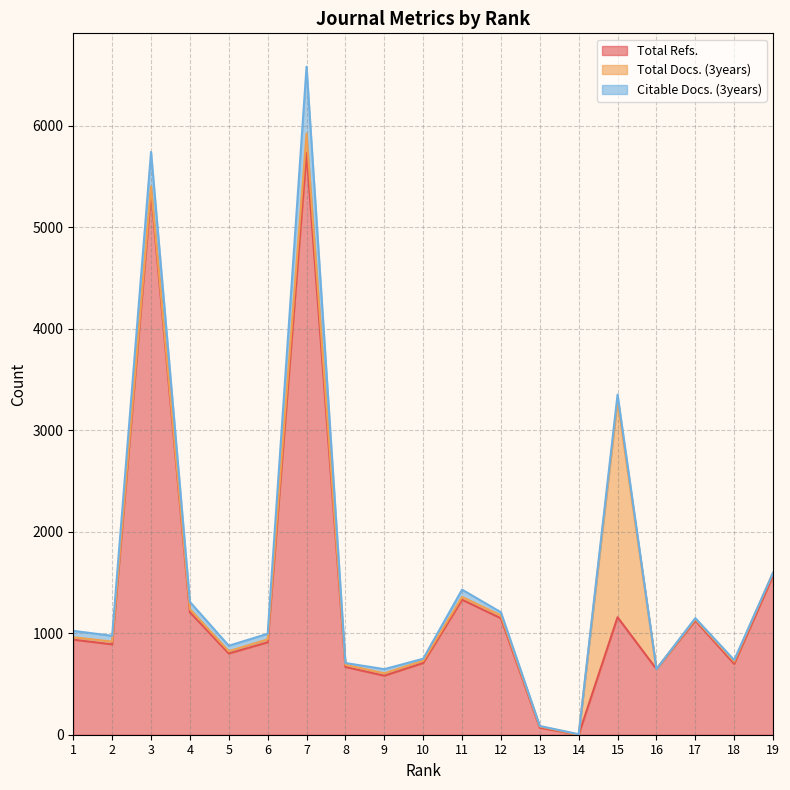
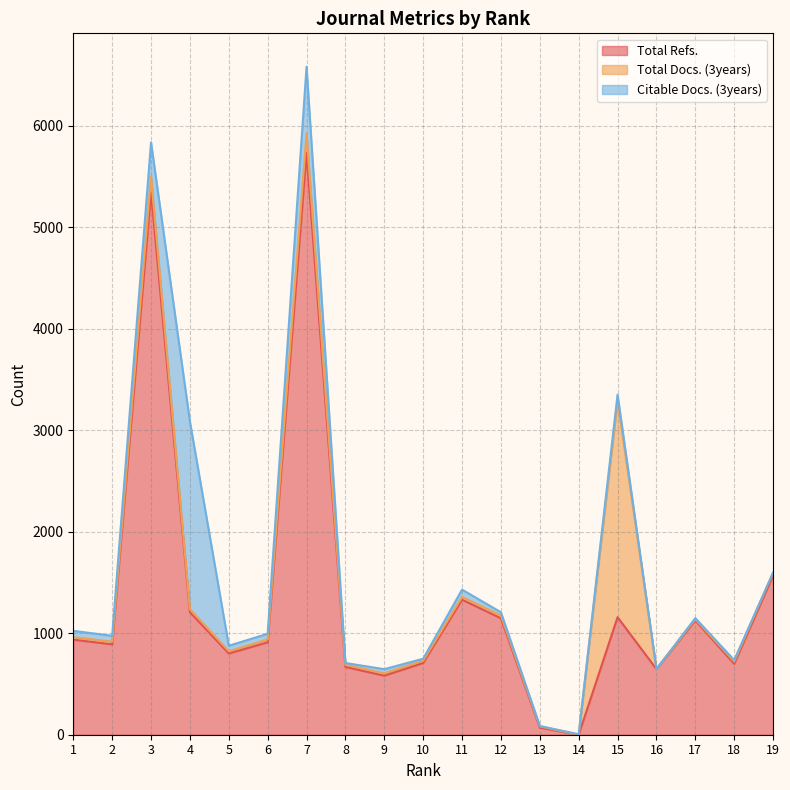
  {
    "Total Refs.": {
      "2": 890,
      "3": 5350,
      "4": 1210,
      "6": 910,
      "7": 5740,
      "11": 1330,
      "12": 1150,
      "15": 1160,
      "19": 1570
    },
    "Total Docs. (3years)": {
      "2": 30,
-     "3": 60,
+     "3": 150,
      "4": 30,
      "6": 30,
      "7": 190,
      "11": 30,
      "12": 30,
      "15": 2140
    },
    "Citable Docs. (3years)": {
      "1": 60,
      "2": 60,
      "3": 340,
-     "4": 70,
+     "4": 1850,
      "5": 50,
      "6": 60,
      "7": 660,
      "9": 40,
      "11": 70,
      "12": 30,
      "15": 60
    }
  }
